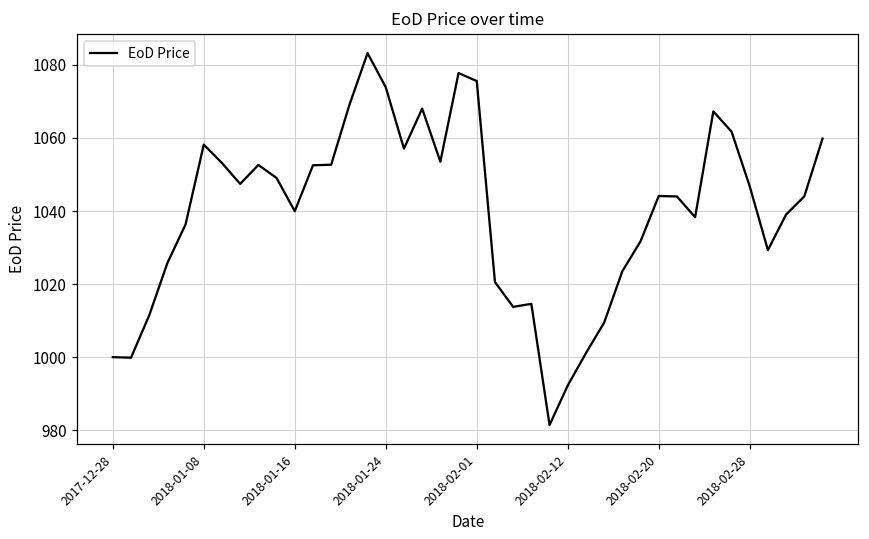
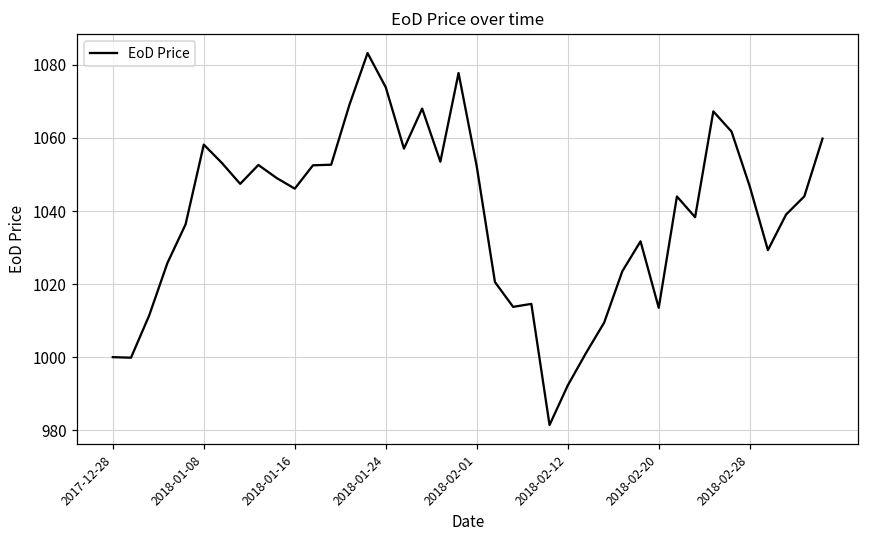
  {
    "2017-12-28": 1000,
    "2018-01-08": 1058,
-   "2018-01-16": 1040,
+   "2018-01-16": 1046,
    "2018-01-24": 1074,
-   "2018-02-01": 1076,
+   "2018-02-01": 1052,
    "2018-02-12": 992,
-   "2018-02-20": 1044,
+   "2018-02-20": 1014,
    "2018-02-28": 1047
  }
